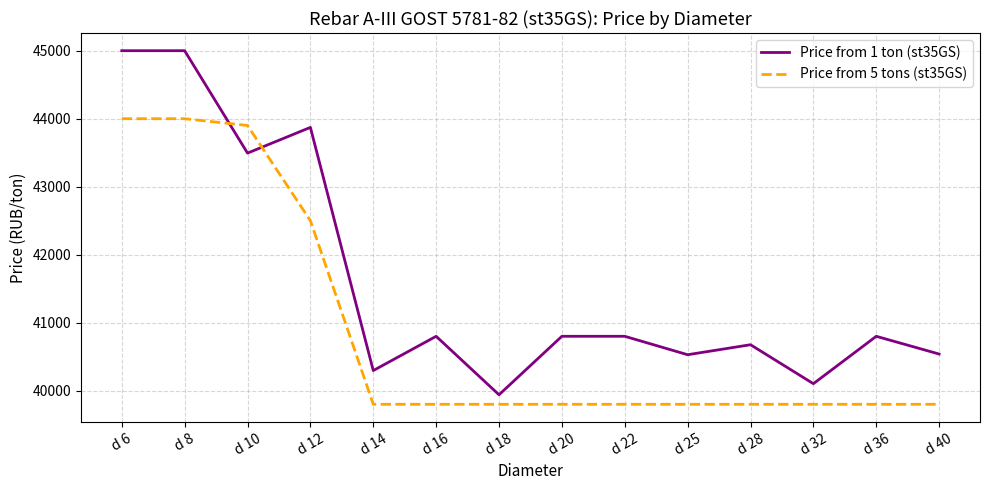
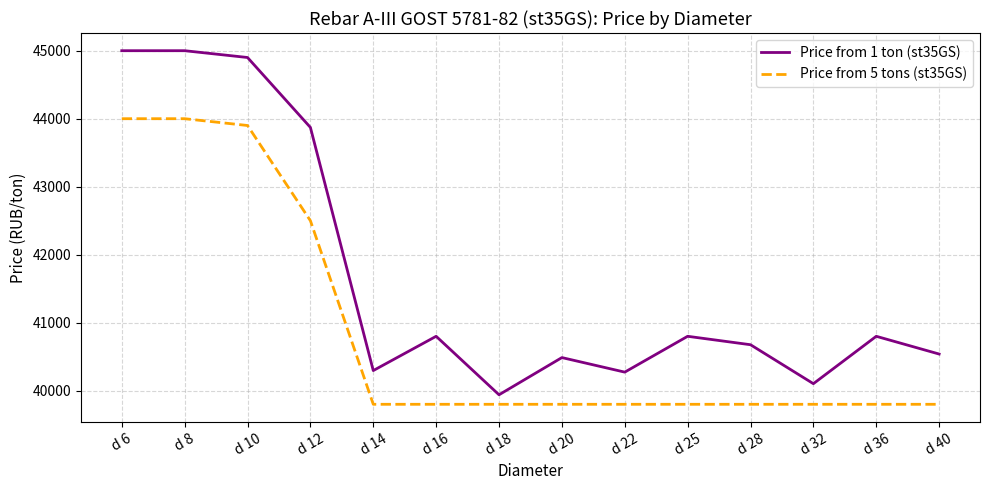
  {
    "Price from 1 ton (st35GS)": {
      "d 6": 45000,
      "d 8": 45000,
-     "d 10": 43500,
+     "d 10": 44900,
      "d 12": 43900,
      "d 14": 40300,
      "d 16": 40800,
      "d 18": 39900,
-     "d 20": 40800,
-     "d 22": 40800,
-     "d 25": 40500,
+     "d 20": 40500,
+     "d 22": 40300,
+     "d 25": 40800,
      "d 28": 40700,
      "d 32": 40100,
      "d 36": 40800,
      "d 40": 40500
    },
    "Price from 5 tons (st35GS)": {
      "d 6": 44000,
      "d 8": 44000,
      "d 10": 43900,
      "d 12": 42500,
      "d 14": 39800,
      "d 16": 39800,
      "d 18": 39800,
      "d 20": 39800,
      "d 22": 39800,
      "d 25": 39800,
      "d 28": 39800,
      "d 32": 39800,
      "d 36": 39800,
      "d 40": 39800
    }
  }
